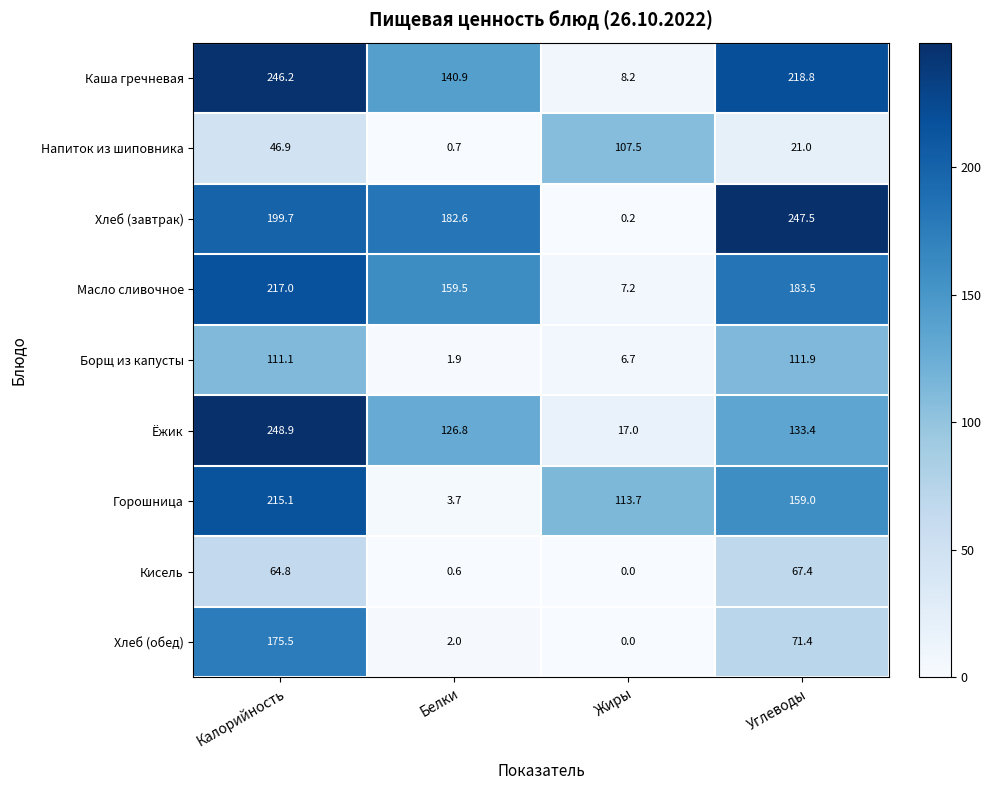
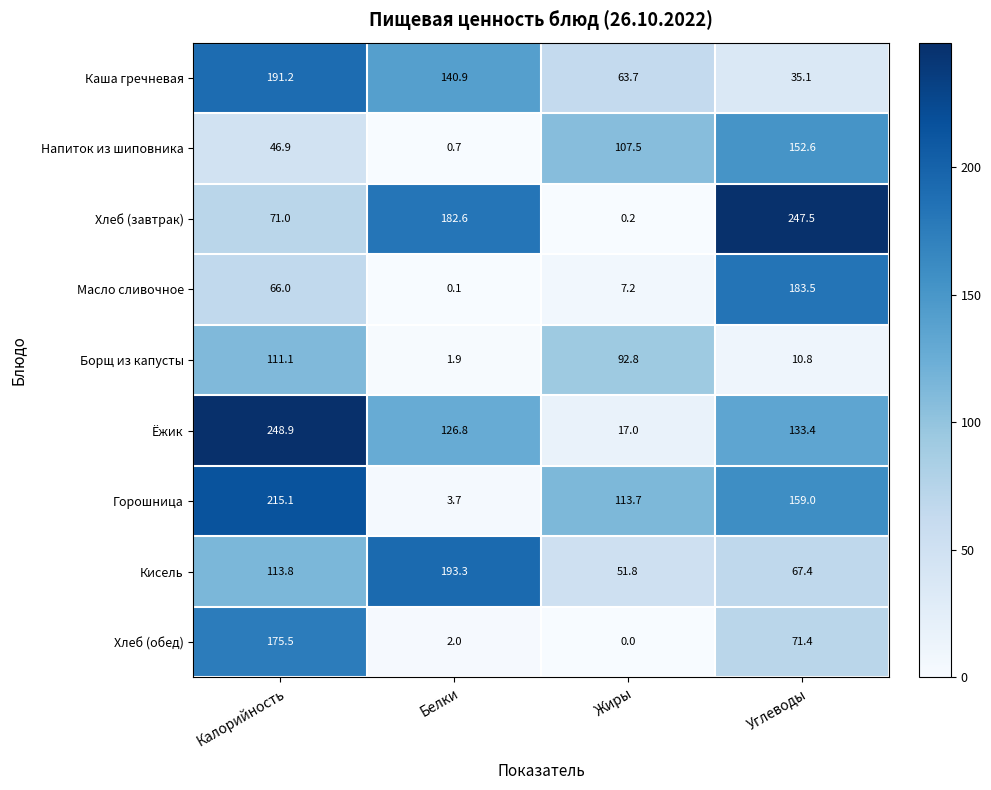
  {
    "Каша гречневая": {
-     "Калорийность": 246.2,
+     "Калорийность": 191.2,
      "Белки": 140.9,
-     "Жиры": 8.2,
-     "Углеводы": 218.8
+     "Жиры": 63.7,
+     "Углеводы": 35.1
    },
    "Напиток из шиповника": {
      "Калорийность": 46.9,
      "Белки": 0.7,
      "Жиры": 107.5,
-     "Углеводы": 21.0
+     "Углеводы": 152.6
    },
    "Хлеб (завтрак)": {
-     "Калорийность": 199.7,
+     "Калорийность": 71.0,
      "Белки": 182.6,
      "Жиры": 0.2,
      "Углеводы": 247.5
    },
    "Масло сливочное": {
-     "Калорийность": 217.0,
-     "Белки": 159.5,
+     "Калорийность": 66.0,
+     "Белки": 0.1,
      "Жиры": 7.2,
      "Углеводы": 183.5
    },
    "Борщ из капусты": {
      "Калорийность": 111.1,
      "Белки": 1.9,
-     "Жиры": 6.7,
-     "Углеводы": 111.9
+     "Жиры": 92.8,
+     "Углеводы": 10.8
    },
    "Ёжик": {
      "Калорийность": 248.9,
      "Белки": 126.8,
      "Жиры": 17.0,
      "Углеводы": 133.4
    },
    "Горошница": {
      "Калорийность": 215.1,
      "Белки": 3.7,
      "Жиры": 113.7,
      "Углеводы": 159.0
    },
    "Кисель": {
-     "Калорийность": 64.8,
-     "Белки": 0.6,
-     "Жиры": 0.0,
+     "Калорийность": 113.8,
+     "Белки": 193.3,
+     "Жиры": 51.8,
      "Углеводы": 67.4
    },
    "Хлеб (обед)": {
      "Калорийность": 175.5,
      "Белки": 2.0,
      "Жиры": 0.0,
      "Углеводы": 71.4
    }
  }
